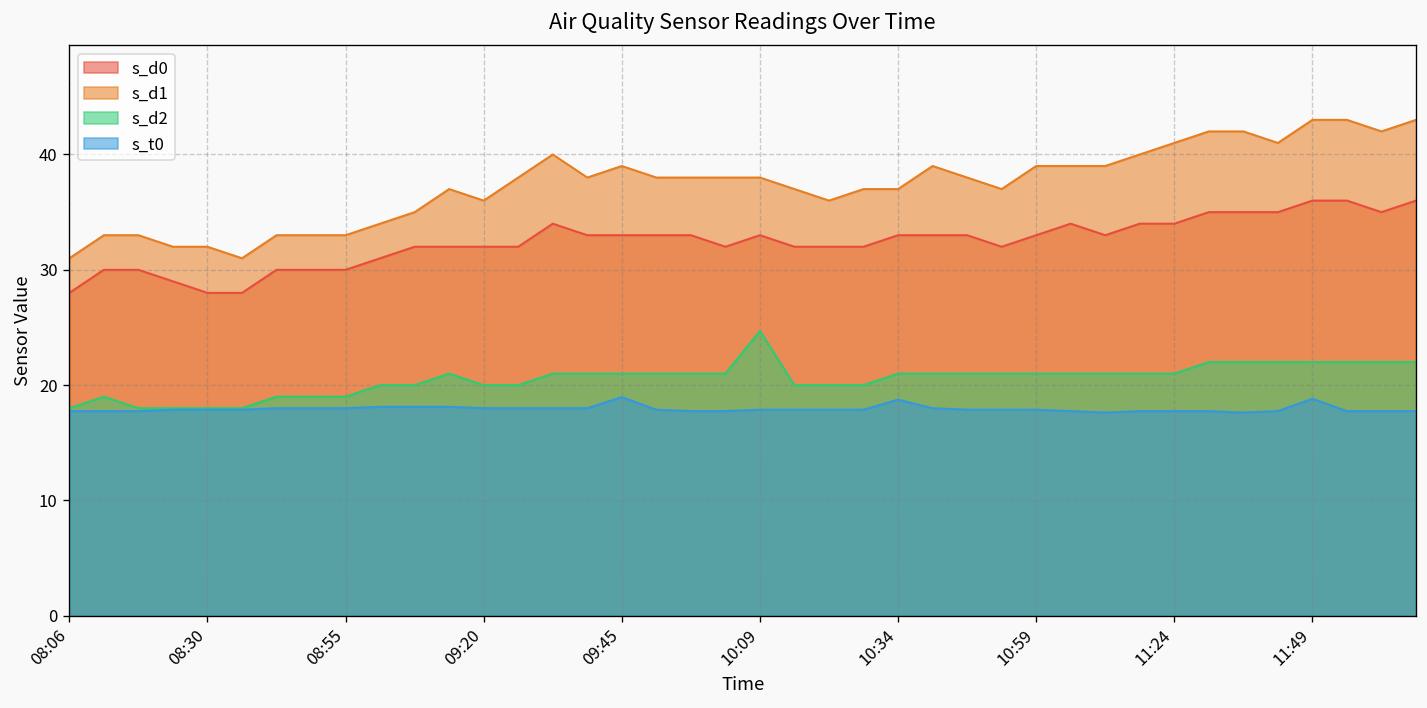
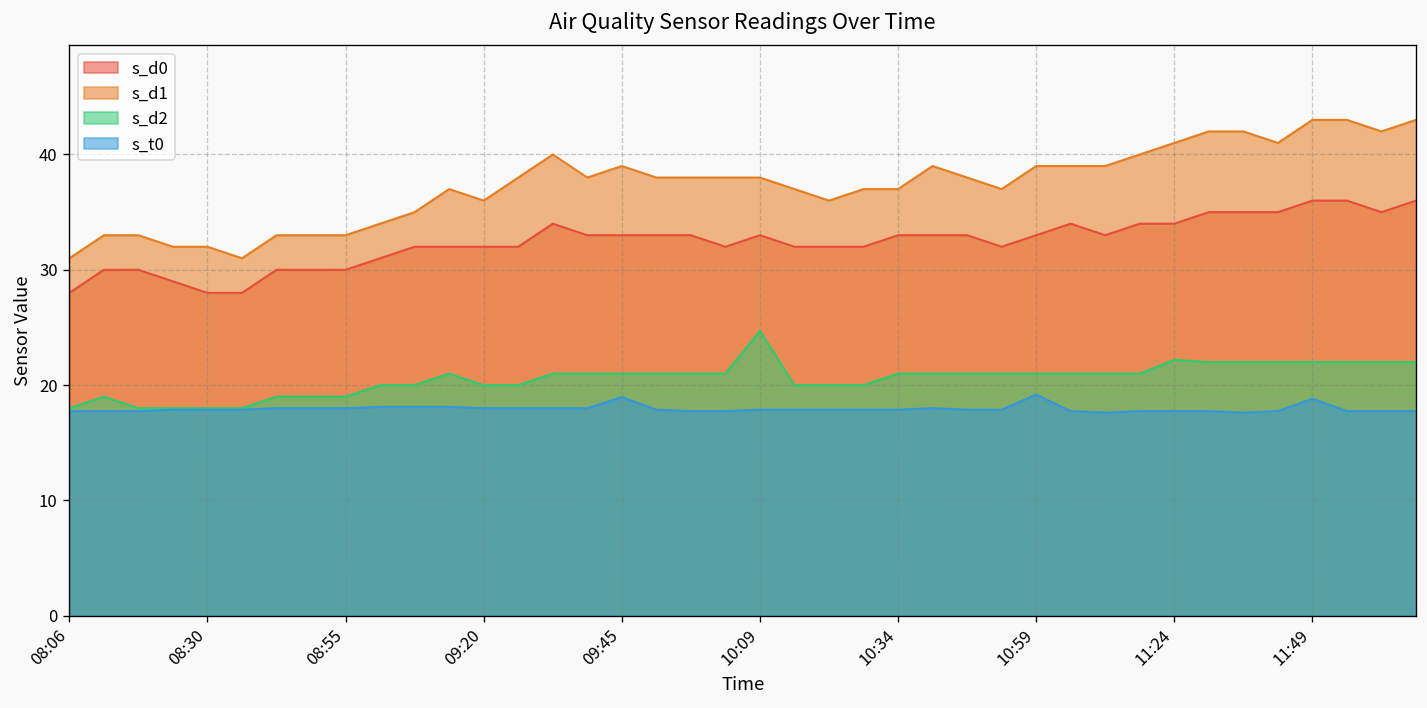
  {
    "s_d2": {
      "08:55": 19,
      "09:20": 20,
      "09:45": 21,
      "10:09": 25,
      "10:34": 21,
      "10:59": 21,
-     "11:24": 21,
+     "11:24": 22,
      "11:49": 22
    },
    "s_t0": {
      "08:55": 18,
      "09:20": 18,
      "09:45": 19,
      "10:09": 18,
-     "10:34": 19,
-     "10:59": 18,
+     "10:34": 18,
+     "10:59": 19,
      "11:24": 18,
      "11:49": 19
    }
  }
